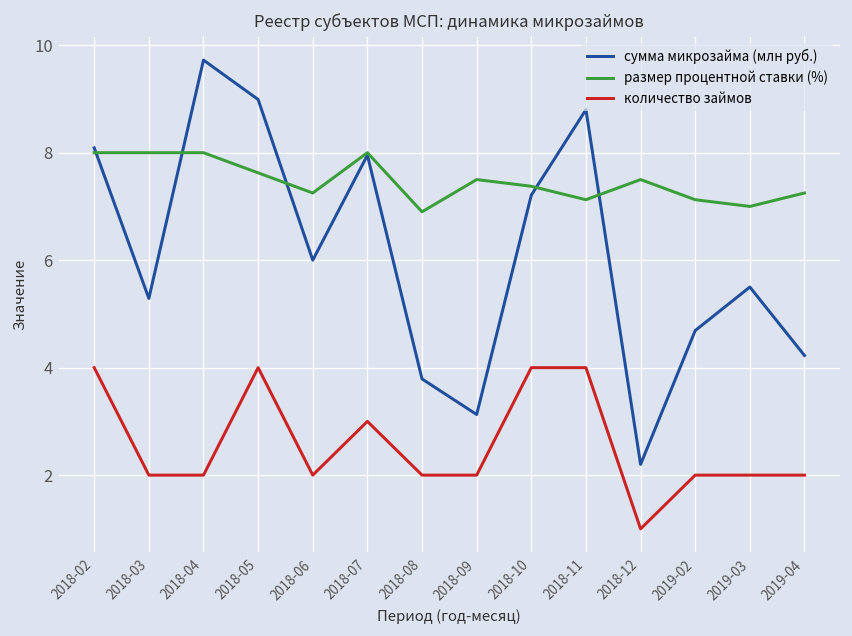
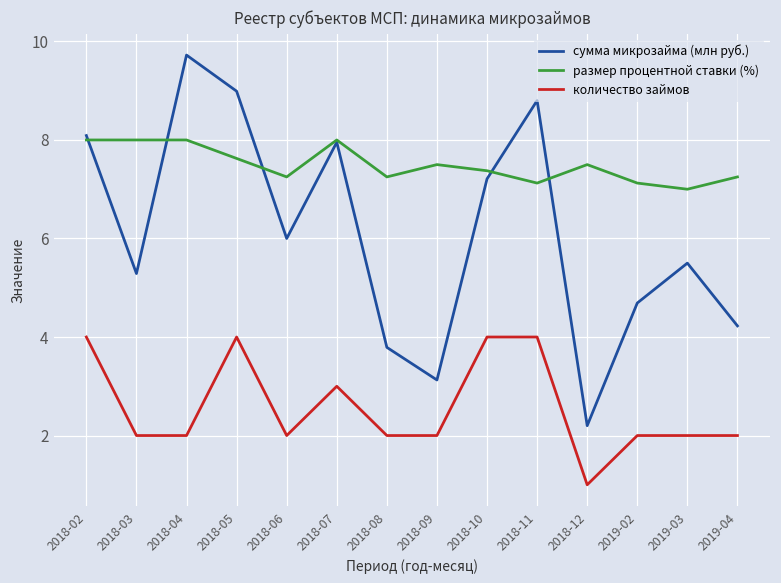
  {
    "сумма микрозайма (млн руб.)": {
      "2018-02": 8.1,
      "2018-03": 5.3,
      "2018-04": 9.7,
      "2018-05": 9.0,
      "2018-06": 6.0,
      "2018-08": 3.8,
      "2018-09": 3.1,
      "2018-10": 7.2,
      "2018-11": 8.8,
      "2018-12": 2.2,
      "2019-02": 4.7,
      "2019-03": 5.5,
      "2019-04": 4.2
    },
    "размер процентной ставки (%)": {
      "2018-02": 8.0,
      "2018-03": 8.0,
      "2018-04": 8.0,
      "2018-05": 7.6,
      "2018-06": 7.3,
-     "2018-08": 6.9,
+     "2018-08": 7.3,
      "2018-09": 7.5,
      "2018-10": 7.4,
      "2018-11": 7.1,
      "2018-12": 7.5,
      "2019-02": 7.1,
      "2019-03": 7.0,
      "2019-04": 7.3
    },
    "количество займов": {
      "2018-02": 4.0,
      "2018-03": 2.0,
      "2018-04": 2.0,
      "2018-05": 4.0,
      "2018-06": 2.0,
      "2018-07": 3.0,
      "2018-08": 2.0,
      "2018-09": 2.0,
      "2018-10": 4.0,
      "2018-11": 4.0,
      "2018-12": 1.0,
      "2019-02": 2.0,
      "2019-03": 2.0,
      "2019-04": 2.0
    }
  }
